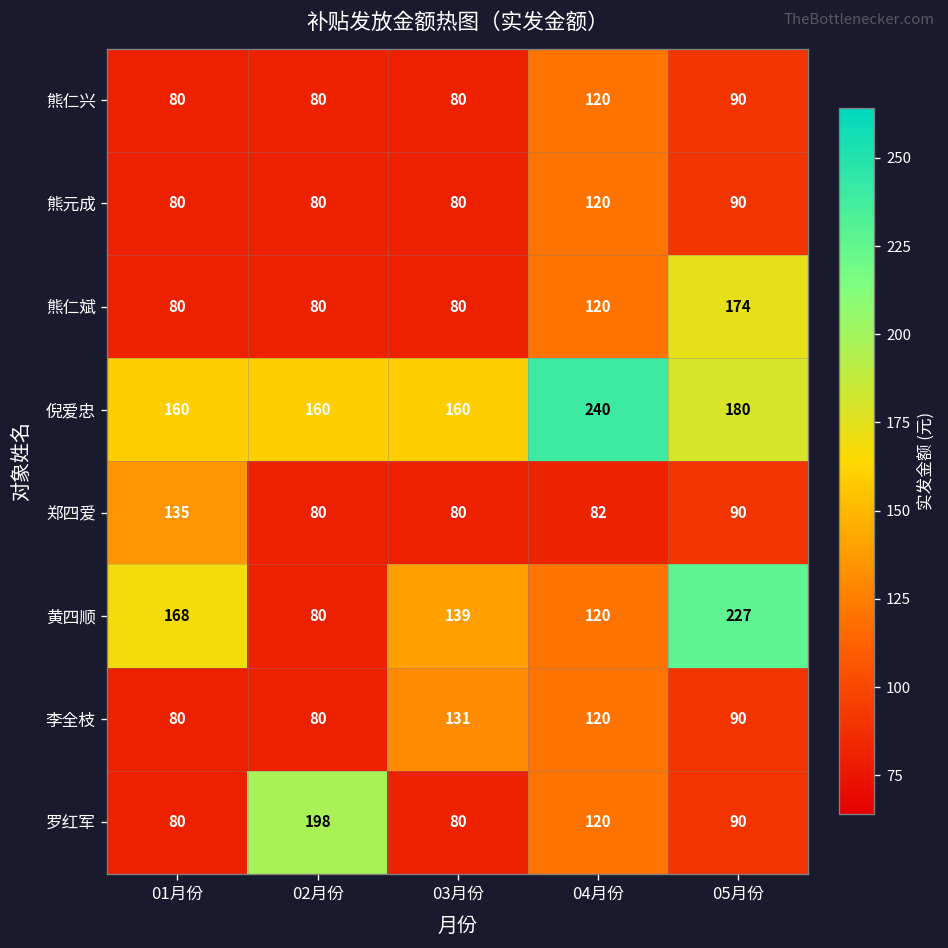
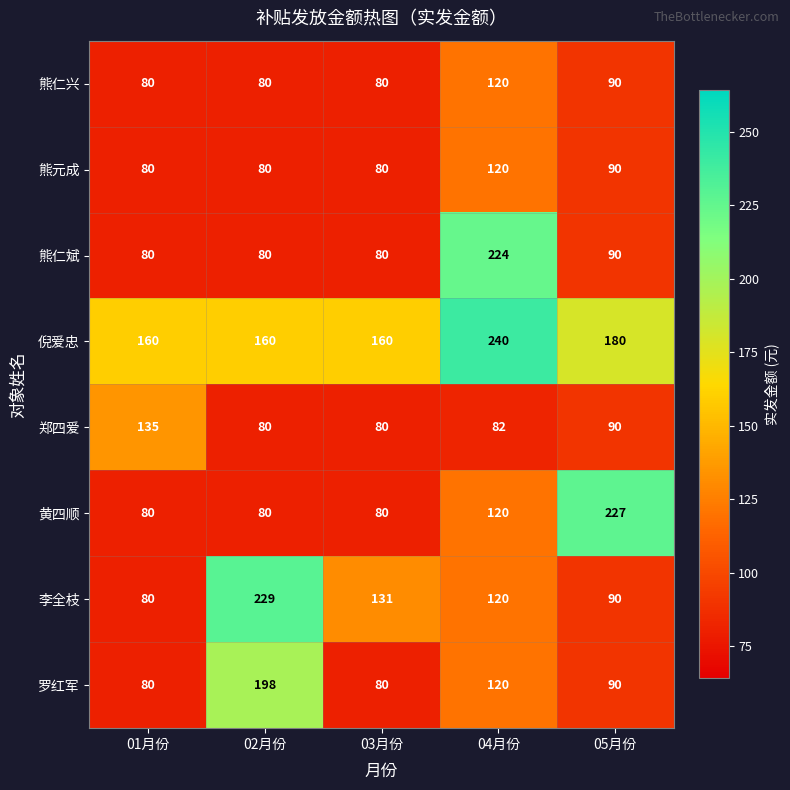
  {
    "熊仁兴": {
      "01月份": 80,
      "02月份": 80,
      "03月份": 80,
      "04月份": 120,
      "05月份": 90
    },
    "熊元成": {
      "01月份": 80,
      "02月份": 80,
      "03月份": 80,
      "04月份": 120,
      "05月份": 90
    },
    "熊仁斌": {
      "01月份": 80,
      "02月份": 80,
      "03月份": 80,
-     "04月份": 120,
-     "05月份": 174
+     "04月份": 224,
+     "05月份": 90
    },
    "倪爱忠": {
      "01月份": 160,
      "02月份": 160,
      "03月份": 160,
      "04月份": 240,
      "05月份": 180
    },
    "郑四爱": {
      "01月份": 135,
      "02月份": 80,
      "03月份": 80,
      "04月份": 82,
      "05月份": 90
    },
    "黄四顺": {
-     "01月份": 168,
+     "01月份": 80,
      "02月份": 80,
-     "03月份": 139,
+     "03月份": 80,
      "04月份": 120,
      "05月份": 227
    },
    "李全枝": {
      "01月份": 80,
-     "02月份": 80,
+     "02月份": 229,
      "03月份": 131,
      "04月份": 120,
      "05月份": 90
    },
    "罗红军": {
      "01月份": 80,
      "02月份": 198,
      "03月份": 80,
      "04月份": 120,
      "05月份": 90
    }
  }
